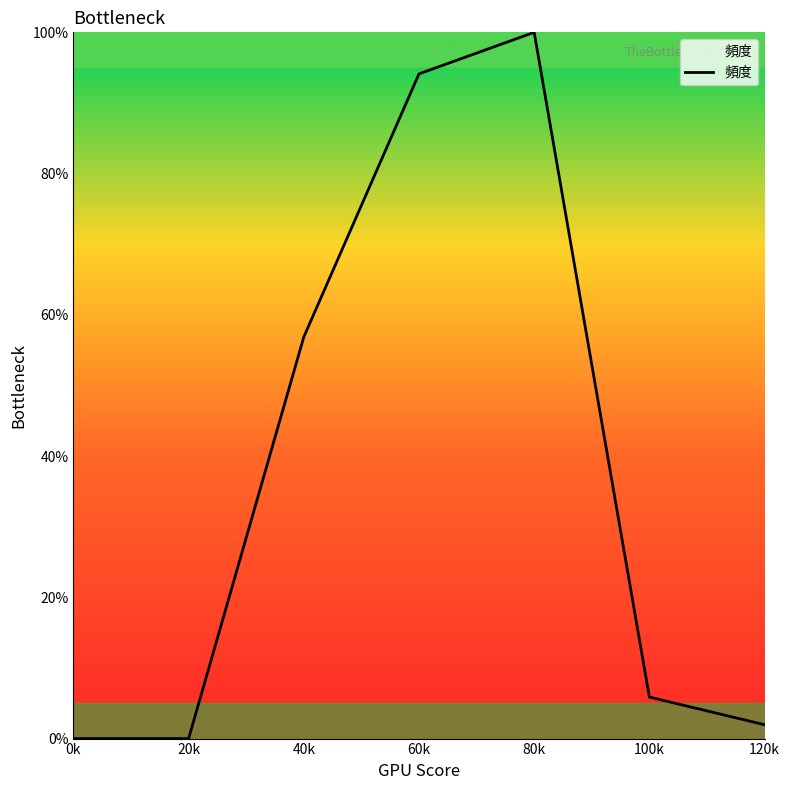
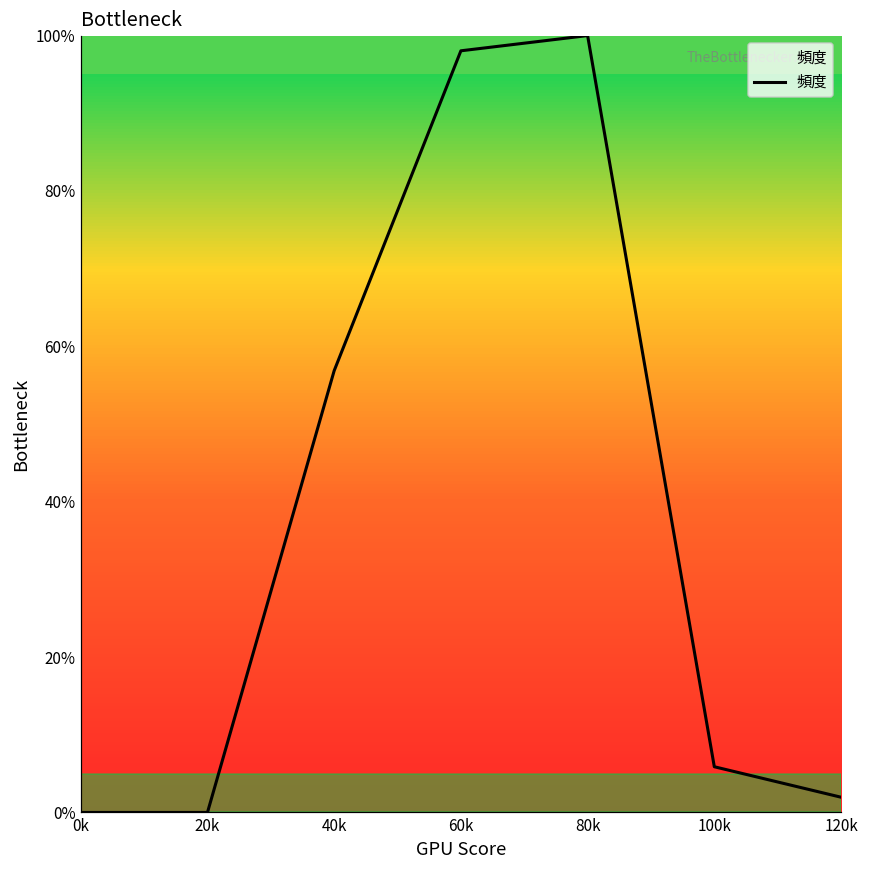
  {
    "40k": "57%",
-   "60k": "94%",
+   "60k": "98%",
    "80k": "100%",
    "100k": "6%"
  }
